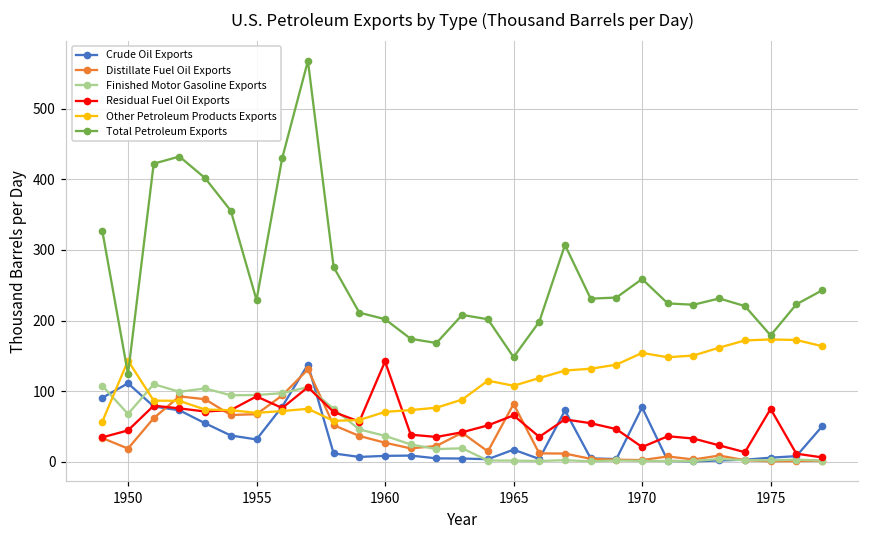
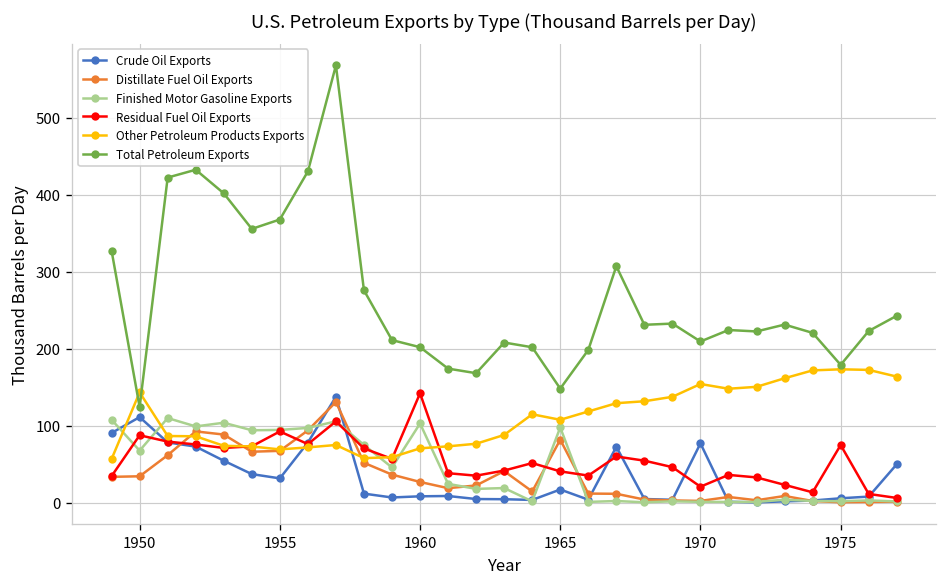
  {
    "Crude Oil Exports": {
      "1950": 110,
      "1955": 30,
      "1960": 10,
      "1965": 20,
      "1970": 80
    },
    "Distillate Fuel Oil Exports": {
-     "1950": 20,
+     "1950": 30,
      "1960": 30,
      "1965": 80
    },
    "Finished Motor Gasoline Exports": {
      "1950": 70,
-     "1960": 40,
-     "1965": 0
+     "1960": 100,
+     "1965": 100
    },
    "Residual Fuel Oil Exports": {
-     "1950": 40,
+     "1950": 90,
      "1960": 140,
-     "1965": 70,
+     "1965": 40,
      "1970": 20,
      "1975": 70
    },
    "Other Petroleum Products Exports": {
      "1950": 140,
      "1960": 70,
      "1965": 110,
      "1970": 150,
      "1975": 170
    },
    "Total Petroleum Exports": {
      "1950": 120,
-     "1955": 230,
+     "1955": 370,
      "1960": 200,
      "1965": 150,
-     "1970": 260,
+     "1970": 210,
      "1975": 180
    }
  }
